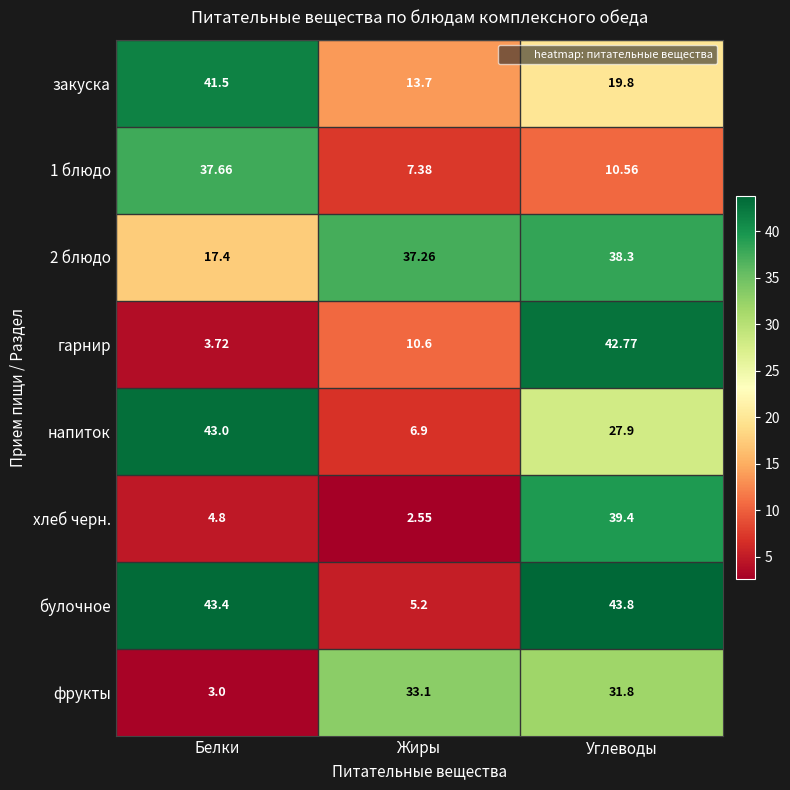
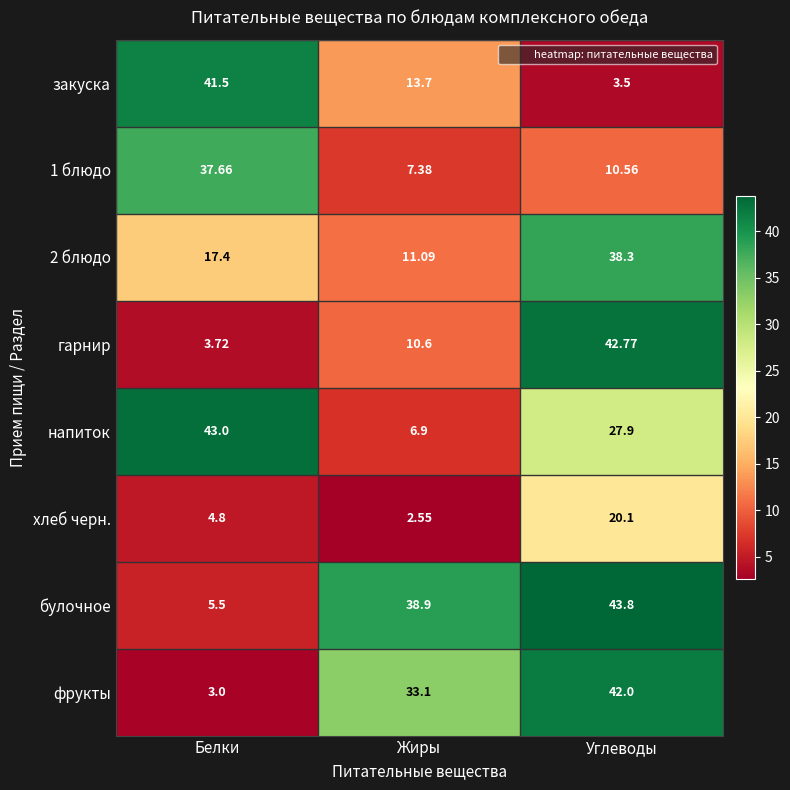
  {
    "закуска": {
      "Белки": 41.5,
      "Жиры": 13.7,
-     "Углеводы": 19.8
+     "Углеводы": 3.5
    },
    "1 блюдо": {
      "Белки": 37.66,
      "Жиры": 7.38,
      "Углеводы": 10.56
    },
    "2 блюдо": {
      "Белки": 17.4,
-     "Жиры": 37.26,
+     "Жиры": 11.09,
      "Углеводы": 38.3
    },
    "гарнир": {
      "Белки": 3.72,
      "Жиры": 10.6,
      "Углеводы": 42.77
    },
    "напиток": {
      "Белки": 43.0,
      "Жиры": 6.9,
      "Углеводы": 27.9
    },
    "хлеб черн.": {
      "Белки": 4.8,
      "Жиры": 2.55,
-     "Углеводы": 39.4
+     "Углеводы": 20.1
    },
    "булочное": {
-     "Белки": 43.4,
-     "Жиры": 5.2,
+     "Белки": 5.5,
+     "Жиры": 38.9,
      "Углеводы": 43.8
    },
    "фрукты": {
      "Белки": 3.0,
      "Жиры": 33.1,
-     "Углеводы": 31.8
+     "Углеводы": 42.0
    }
  }
